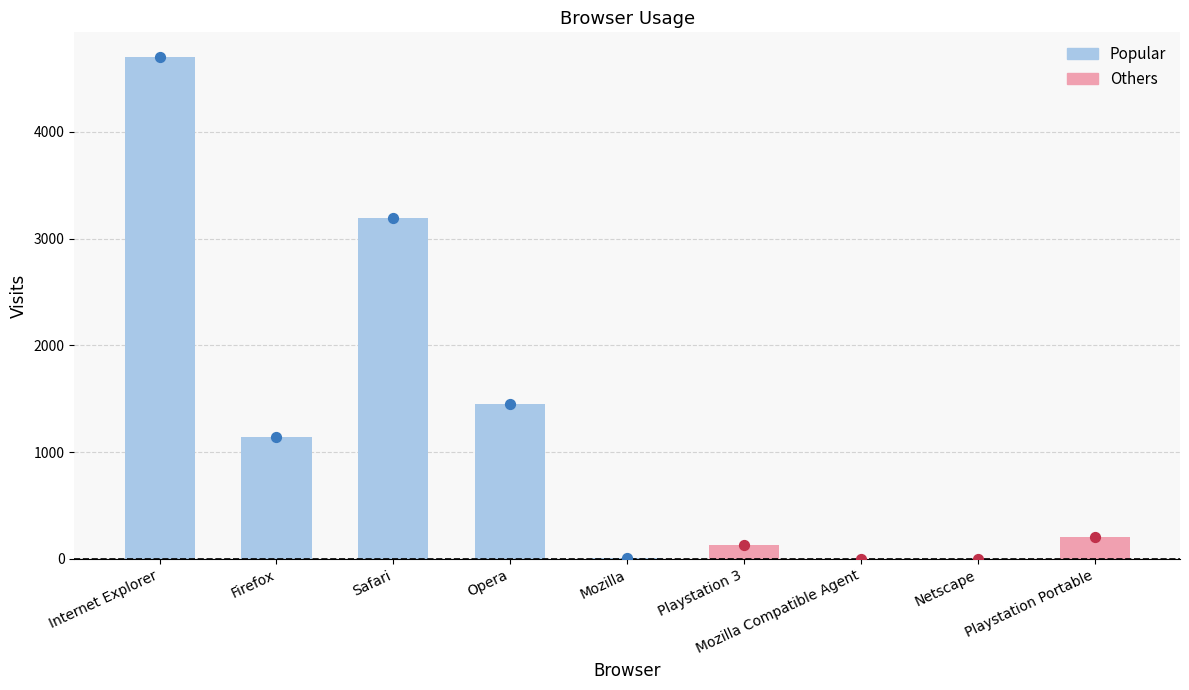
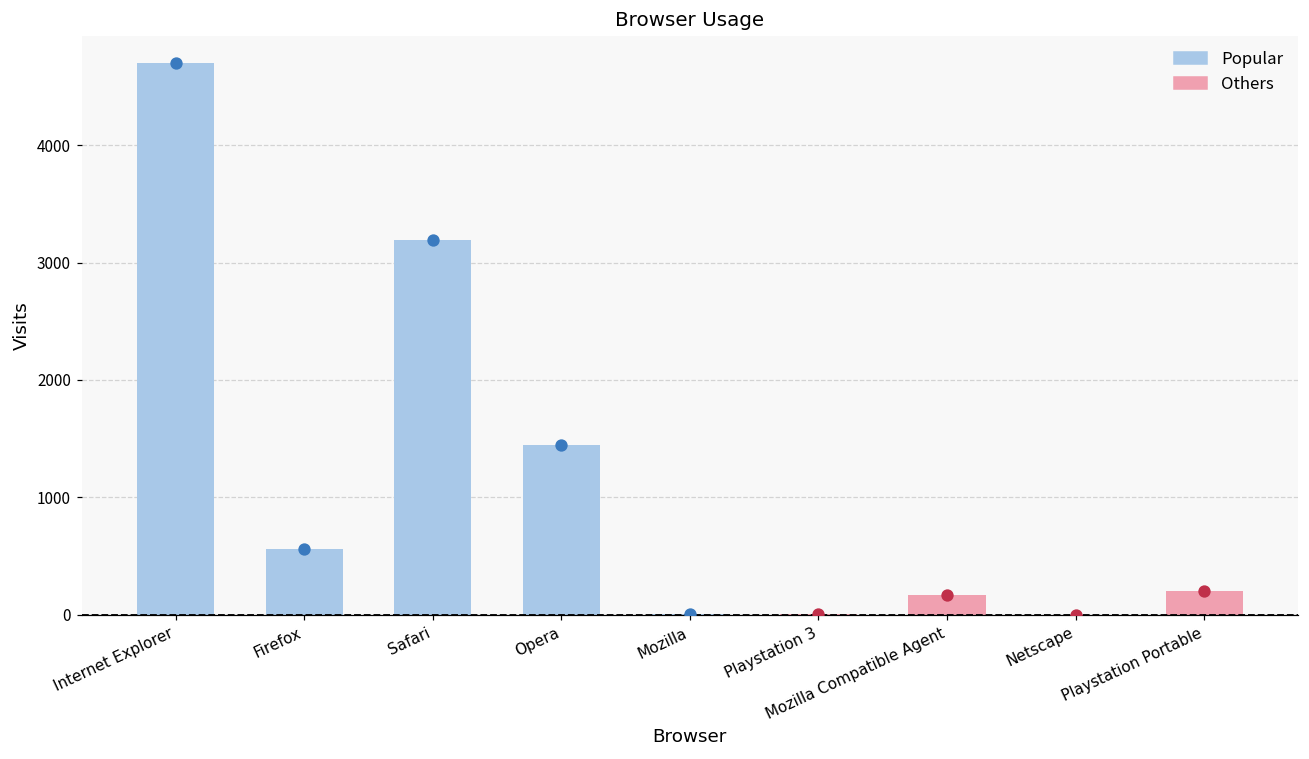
  {
    "Popular": {
      "Internet Explorer": 4700,
-     "Firefox": 1140,
+     "Firefox": 560,
      "Safari": 3190,
      "Opera": 1450
    },
    "Others": {
-     "Playstation 3": 130,
-     "Mozilla Compatible Agent": 0,
+     "Playstation 3": 0,
+     "Mozilla Compatible Agent": 170,
      "Playstation Portable": 200
    }
  }
